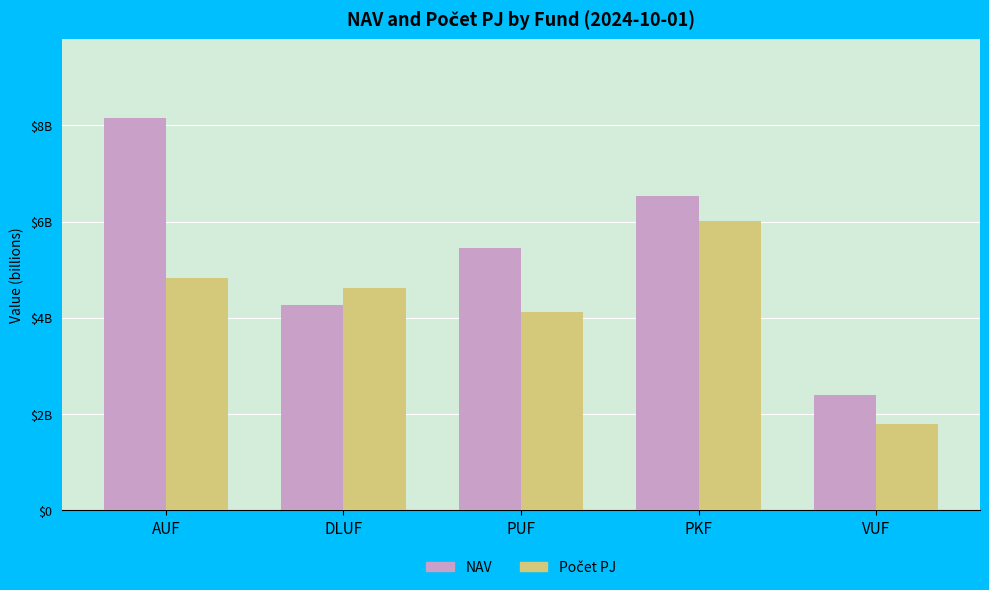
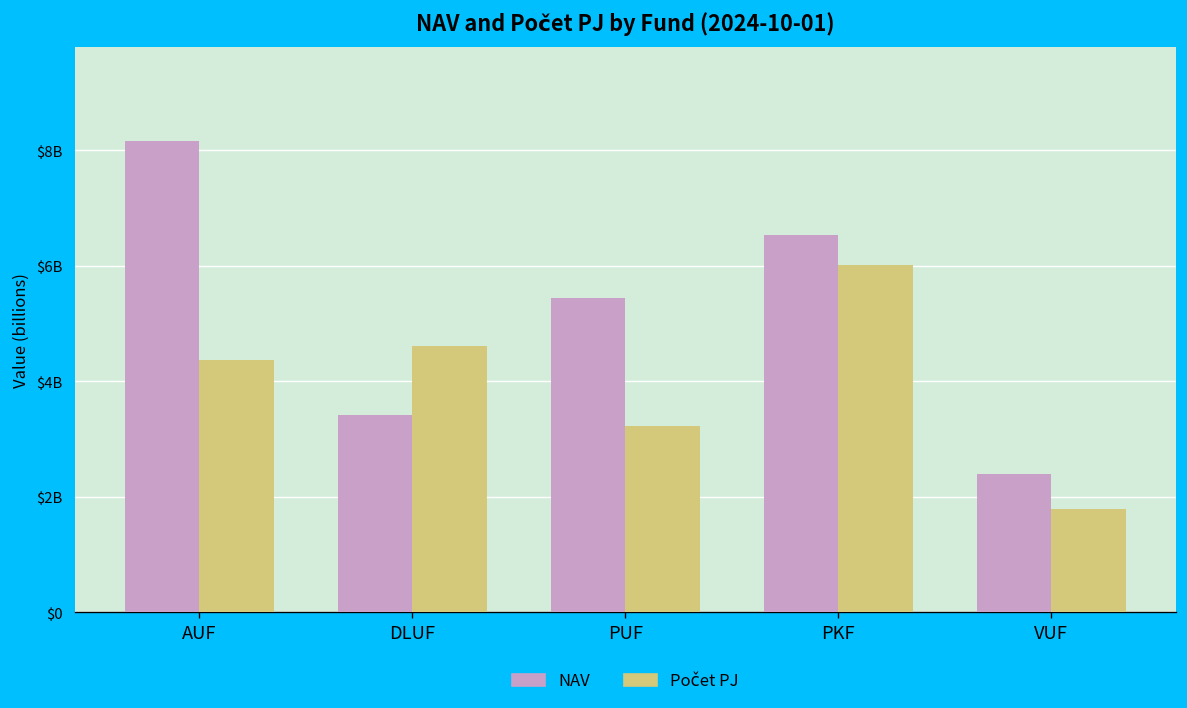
  {
    "NAV": {
      "AUF": "$8200000000",
-     "DLUF": "$4300000000",
+     "DLUF": "$3400000000",
      "PUF": "$5400000000",
      "PKF": "$6500000000",
      "VUF": "$2400000000"
    },
    "Počet PJ": {
-     "AUF": "$4800000000",
+     "AUF": "$4400000000",
      "DLUF": "$4600000000",
-     "PUF": "$4100000000",
+     "PUF": "$3200000000",
      "PKF": "$6000000000",
      "VUF": "$1800000000"
    }
  }
